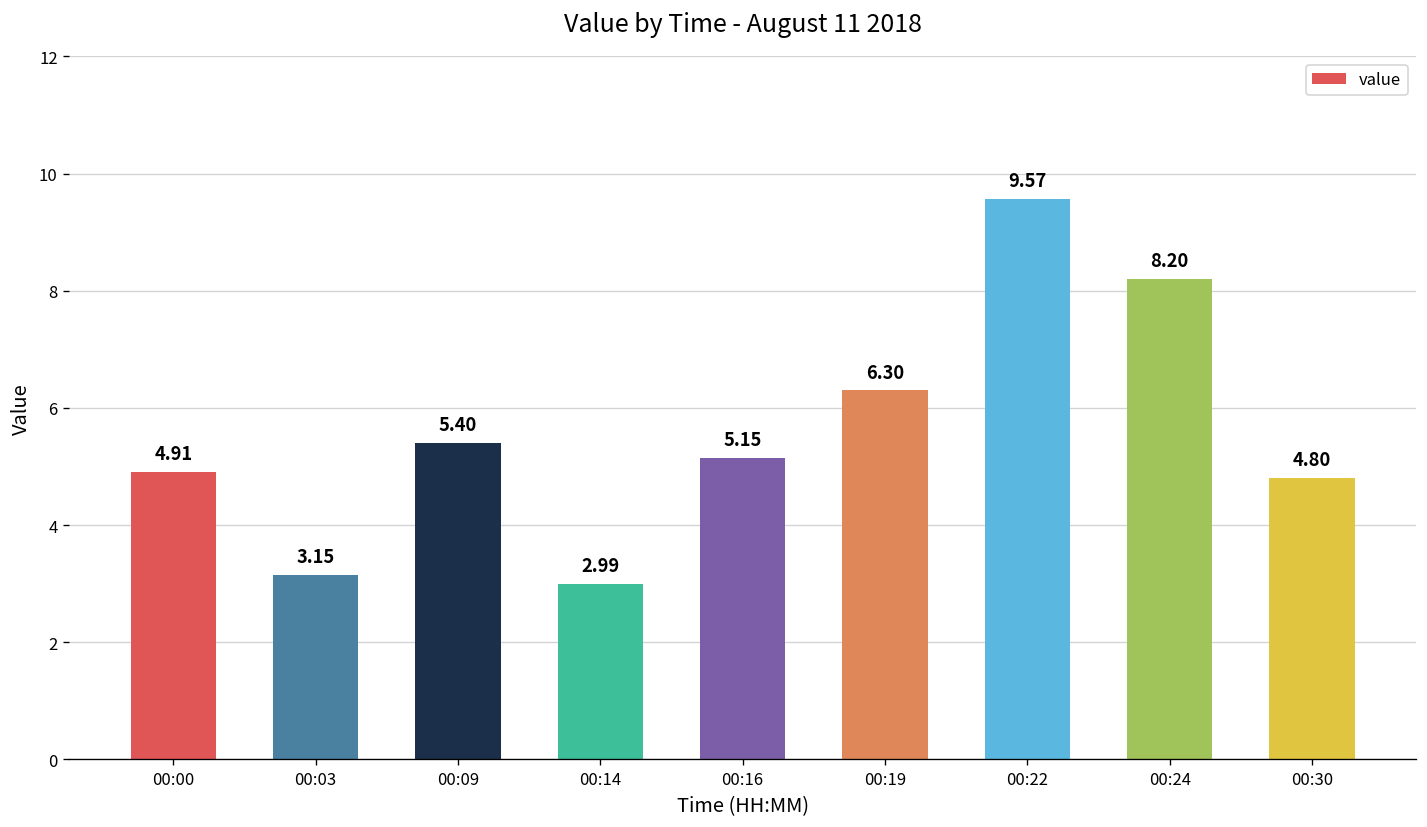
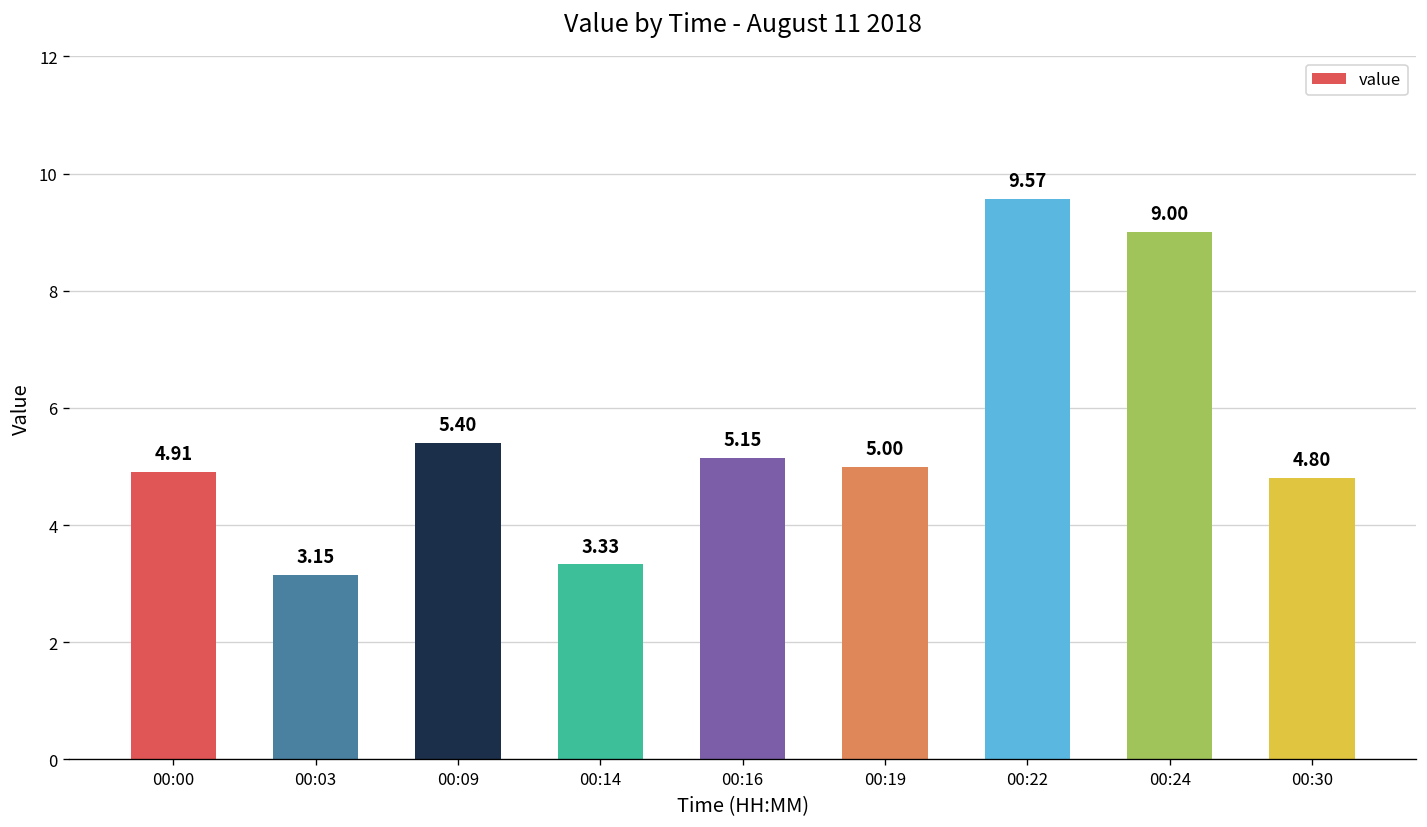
  {
    "00:00": 4.91,
    "00:03": 3.15,
    "00:09": 5.40,
-   "00:14": 2.99,
+   "00:14": 3.33,
    "00:16": 5.15,
-   "00:19": 6.30,
+   "00:19": 5.00,
    "00:22": 9.57,
-   "00:24": 8.20,
+   "00:24": 9.00,
    "00:30": 4.80
  }
